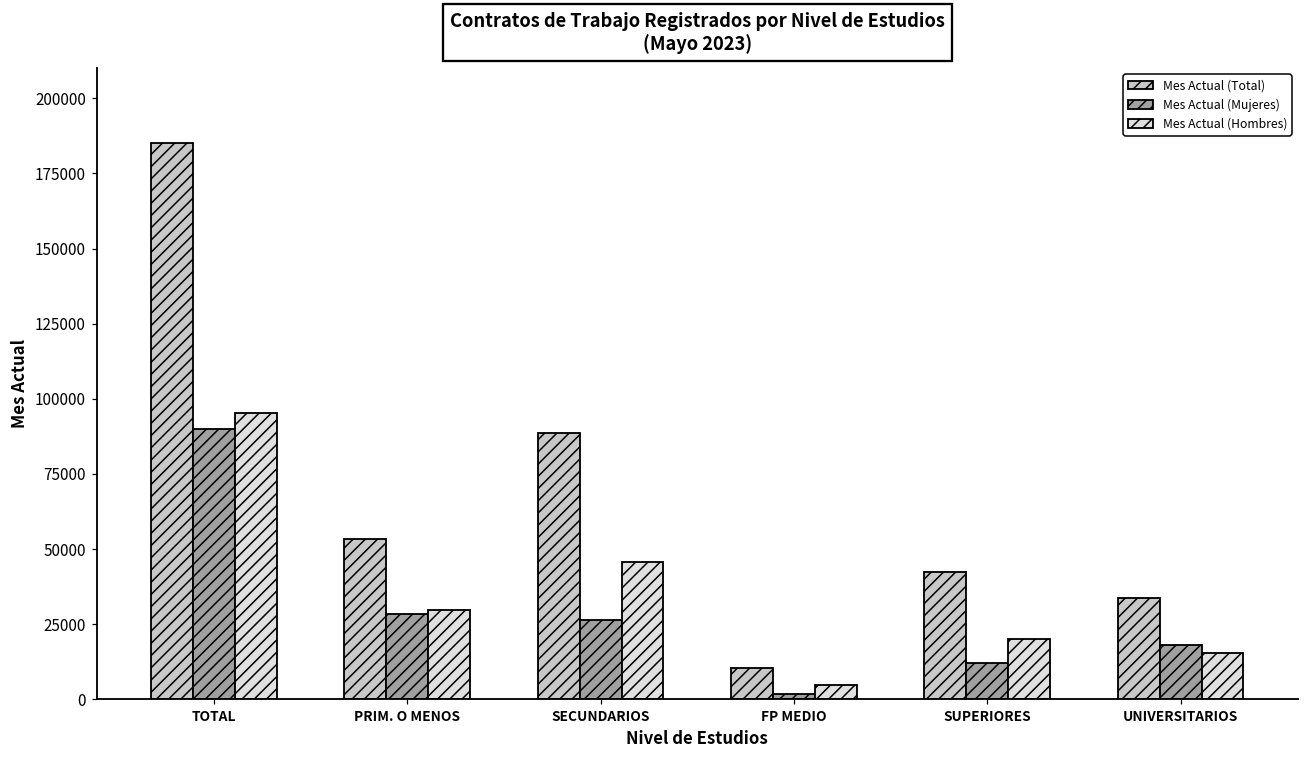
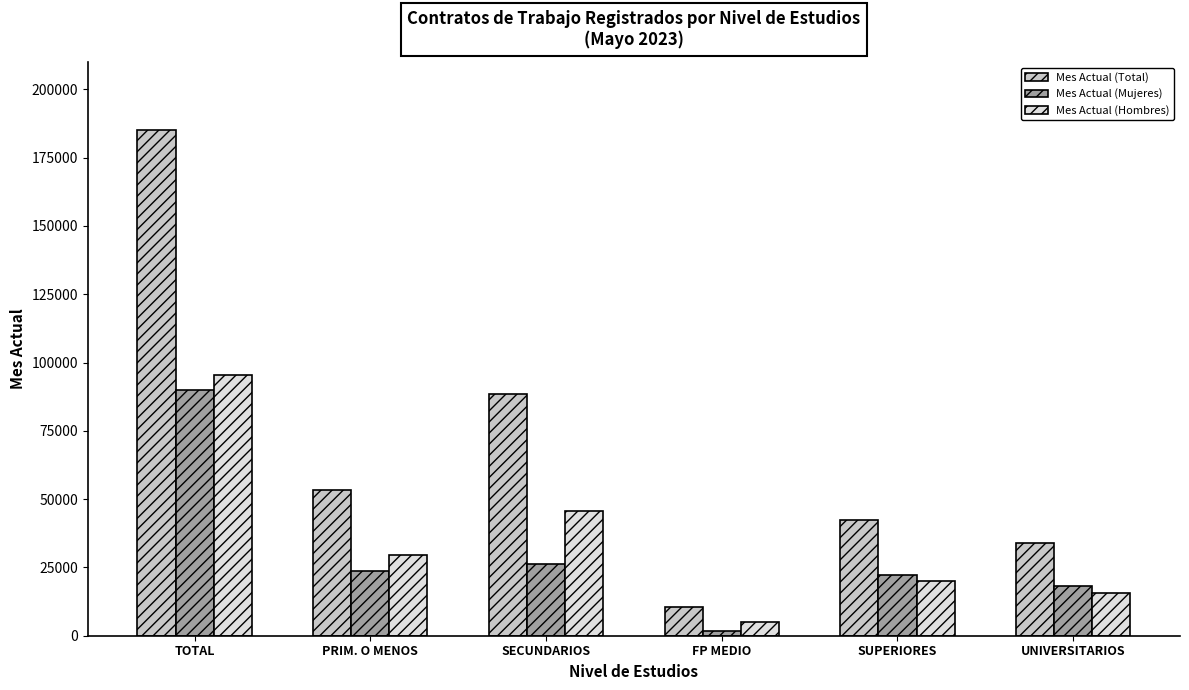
  {
    "Mes Actual (Mujeres)": {
      "TOTAL": 90000,
-     "PRIM. O MENOS": 28000,
+     "PRIM. O MENOS": 24000,
      "SECUNDARIOS": 26000,
      "FP MEDIO": 2000,
-     "SUPERIORES": 12000,
+     "SUPERIORES": 22000,
      "UNIVERSITARIOS": 18000
    }
  }
